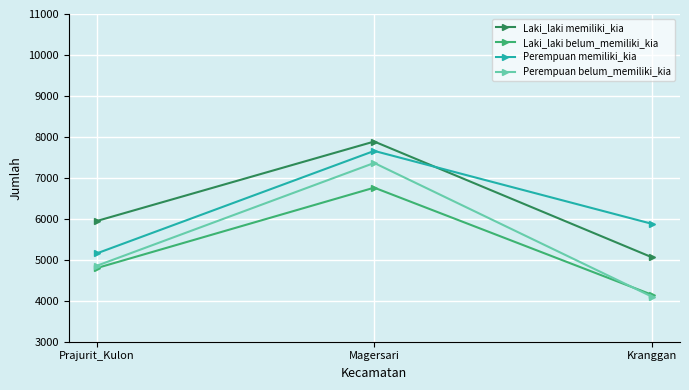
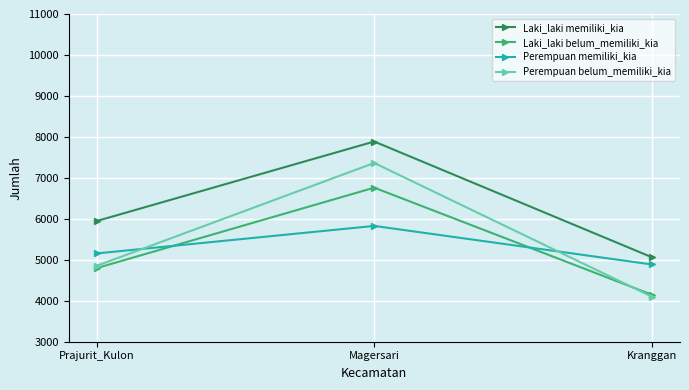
  {
    "Perempuan memiliki_kia": {
      "Prajurit_Kulon": 5200,
-     "Magersari": 7700,
-     "Kranggan": 5900
+     "Magersari": 5800,
+     "Kranggan": 4900
    },
    "Perempuan belum_memiliki_kia": {
      "Magersari": 7400
    }
  }
